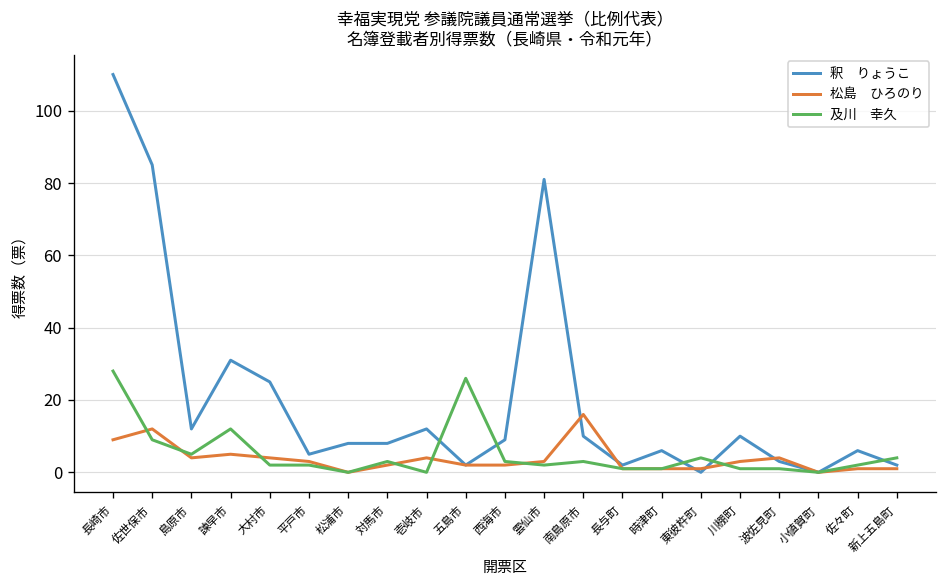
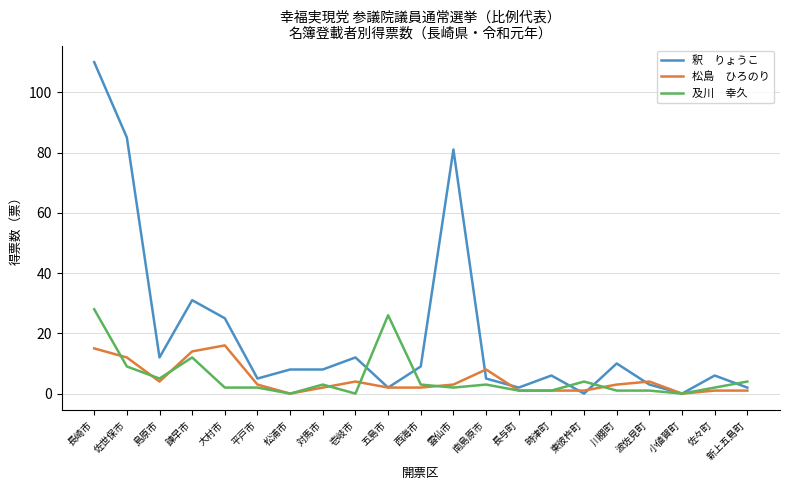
  {
    "釈 りょうこ": {
      "長崎市": 110,
      "佐世保市": 85,
      "島原市": 12,
      "諫早市": 31,
      "大村市": 25,
      "平戸市": 5,
      "松浦市": 8,
      "対馬市": 8,
      "壱岐市": 12,
      "西海市": 9,
      "雲仙市": 81,
-     "南島原市": 10,
+     "南島原市": 5,
      "長与町": 2,
      "時津町": 6,
      "東彼杵町": 0,
      "川棚町": 10,
      "波佐見町": 3,
      "佐々町": 6,
      "新上五島町": 2
    },
    "松島 ひろのり": {
-     "長崎市": 9,
+     "長崎市": 15,
      "佐世保市": 12,
      "島原市": 4,
-     "諫早市": 5,
-     "大村市": 4,
+     "諫早市": 14,
+     "大村市": 16,
      "平戸市": 3,
      "対馬市": 2,
      "壱岐市": 4,
      "西海市": 2,
      "雲仙市": 3,
-     "南島原市": 16,
+     "南島原市": 8,
      "東彼杵町": 1,
      "川棚町": 3,
      "波佐見町": 4,
      "佐々町": 1,
      "新上五島町": 1
    },
    "及川 幸久": {
      "長崎市": 28,
      "佐世保市": 9,
      "島原市": 5,
      "諫早市": 12,
      "大村市": 2,
      "平戸市": 2,
      "対馬市": 3,
      "壱岐市": 0,
      "五島市": 26,
      "西海市": 3,
      "雲仙市": 2,
      "南島原市": 3,
      "東彼杵町": 4,
      "川棚町": 1,
      "波佐見町": 1,
      "佐々町": 2,
      "新上五島町": 4
    }
  }
